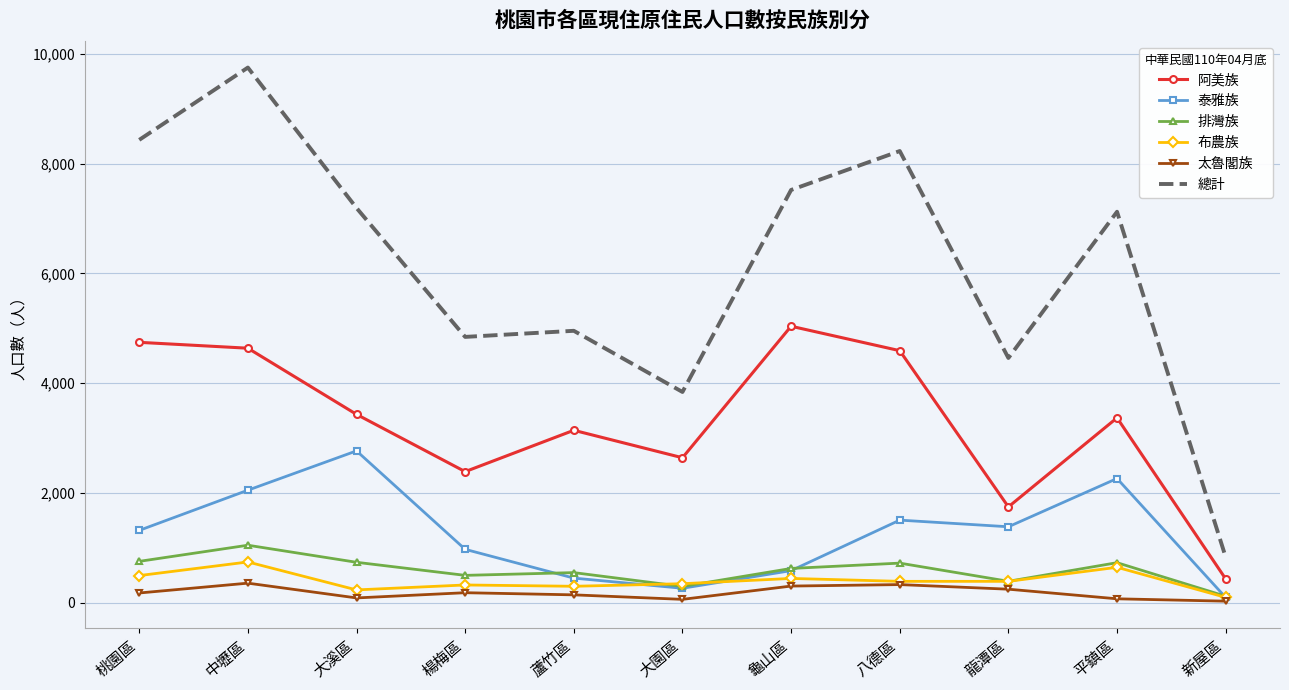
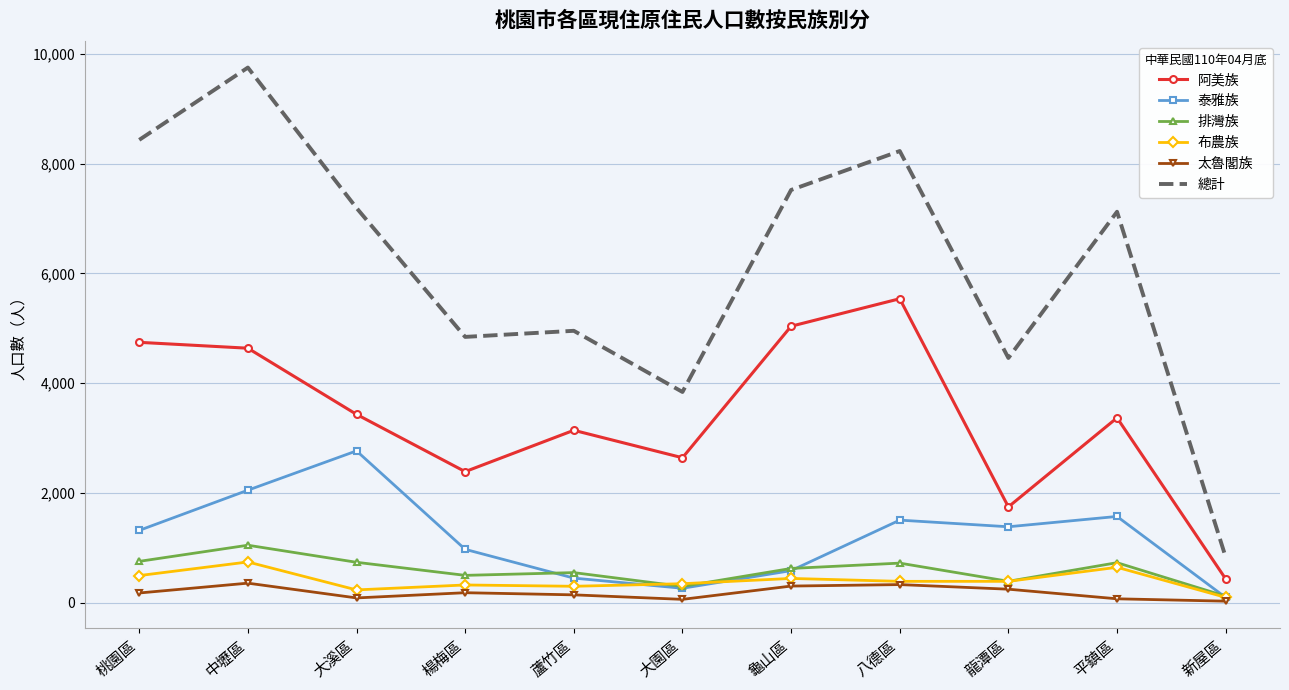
  {
    "阿美族": {
      "桃園區": "4,700",
      "中壢區": "4,600",
      "大溪區": "3,400",
      "楊梅區": "2,400",
      "蘆竹區": "3,100",
      "大園區": "2,600",
      "龜山區": "5,000",
-     "八德區": "4,600",
+     "八德區": "5,500",
      "龍潭區": "1,700",
      "平鎮區": "3,400",
      "新屋區": "400"
    },
    "泰雅族": {
      "桃園區": "1,300",
      "中壢區": "2,100",
      "大溪區": "2,800",
      "楊梅區": "1,000",
      "蘆竹區": "500",
      "八德區": "1,500",
      "龍潭區": "1,400",
-     "平鎮區": "2,300"
+     "平鎮區": "1,600"
    },
    "排灣族": {
      "桃園區": "800",
      "中壢區": "1,100",
      "大溪區": "700",
      "楊梅區": "500",
      "蘆竹區": "600",
      "八德區": "700",
      "平鎮區": "700"
    },
    "布農族": {
      "桃園區": "500",
      "中壢區": "700",
      "大溪區": "200",
      "楊梅區": "300",
      "蘆竹區": "300",
      "大園區": "300",
      "龜山區": "400",
      "八德區": "400",
      "平鎮區": "600"
    },
    "太魯閣族": {
      "桃園區": "200",
      "中壢區": "400",
      "大溪區": "100",
      "楊梅區": "200",
      "蘆竹區": "100",
      "大園區": "100",
      "龜山區": "300",
      "八德區": "300",
      "龍潭區": "200",
      "平鎮區": "100",
      "新屋區": "0"
    },
    "總計": {
      "桃園區": "8,400",
      "中壢區": "9,700",
      "大溪區": "7,200",
      "楊梅區": "4,800",
      "蘆竹區": "5,000",
      "大園區": "3,800",
      "龜山區": "7,500",
      "八德區": "8,200",
      "龍潭區": "4,500",
      "平鎮區": "7,100",
      "新屋區": "800"
    }
  }
